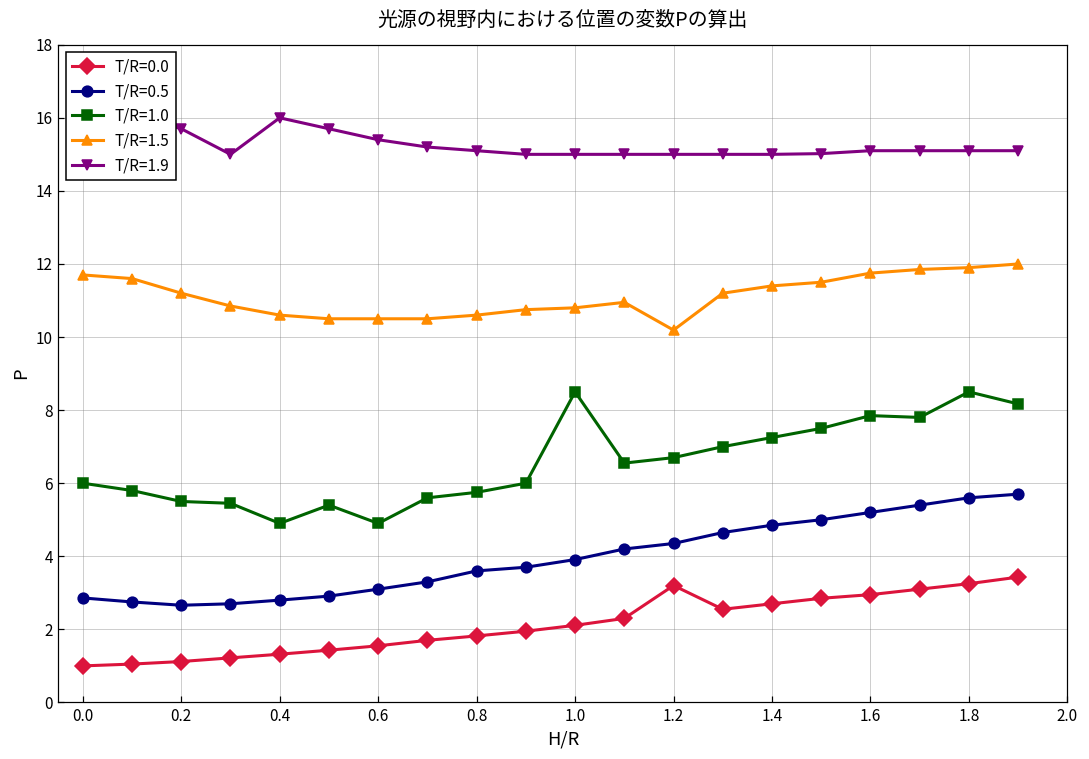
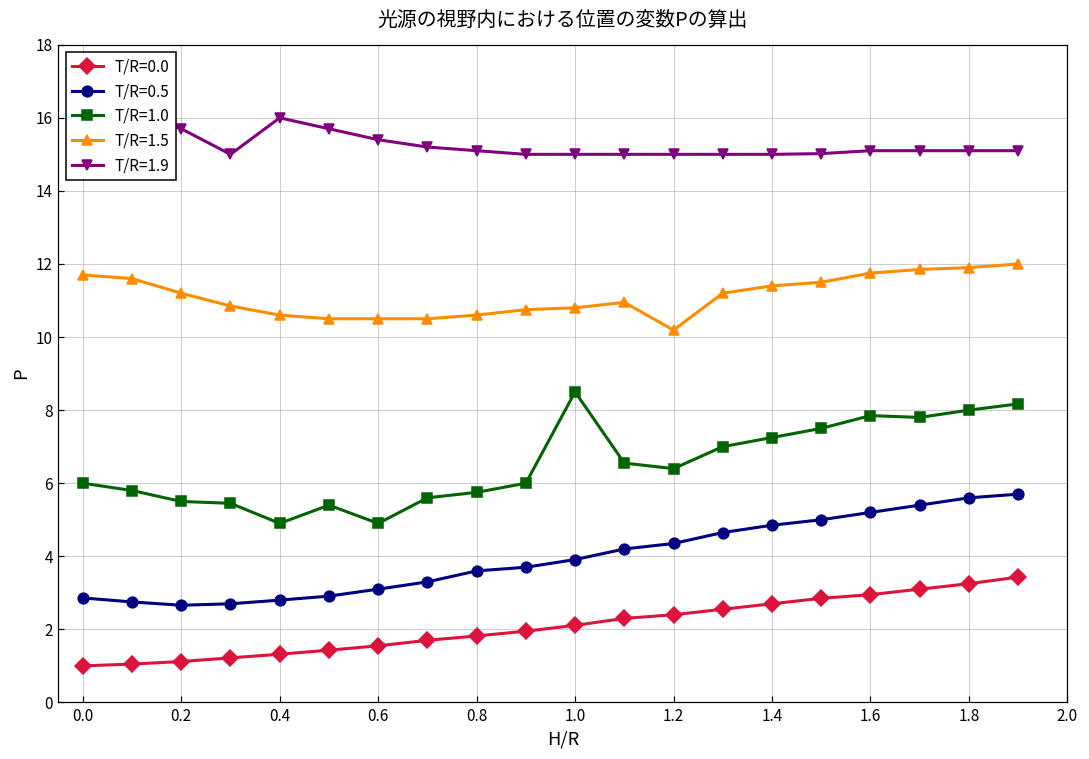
  {
    "T/R=0.0": {
      "0.0": 1.0,
      "0.2": 1.1,
      "0.4": 1.3,
      "0.6": 1.6,
      "0.8": 1.8,
      "1.0": 2.1,
-     "1.2": 3.2,
+     "1.2": 2.4,
      "1.4": 2.7,
      "1.6": 3.0,
      "1.8": 3.3
    },
    "T/R=0.5": {
      "0.0": 2.9,
      "0.2": 2.7,
      "0.4": 2.8,
      "0.6": 3.1,
      "0.8": 3.6,
      "1.0": 3.9,
      "1.2": 4.4,
      "1.4": 4.9,
      "1.6": 5.2,
      "1.8": 5.6
    },
    "T/R=1.0": {
      "0.0": 6.0,
      "0.2": 5.5,
      "0.4": 4.9,
      "0.6": 4.9,
      "0.8": 5.8,
      "1.0": 8.5,
-     "1.2": 6.7,
+     "1.2": 6.4,
      "1.4": 7.3,
      "1.6": 7.9,
-     "1.8": 8.5
+     "1.8": 8.0
    },
    "T/R=1.5": {
      "0.0": 11.7,
      "0.2": 11.2,
      "0.4": 10.6,
      "0.6": 10.5,
      "0.8": 10.6,
      "1.0": 10.8,
      "1.2": 10.2,
      "1.4": 11.4,
      "1.6": 11.8,
      "1.8": 11.9
    },
    "T/R=1.9": {
      "0.2": 15.7,
      "0.4": 16.0,
      "0.6": 15.4,
      "0.8": 15.1,
      "1.0": 15.0,
      "1.2": 15.0,
      "1.4": 15.0,
      "1.6": 15.1,
      "1.8": 15.1
    }
  }
